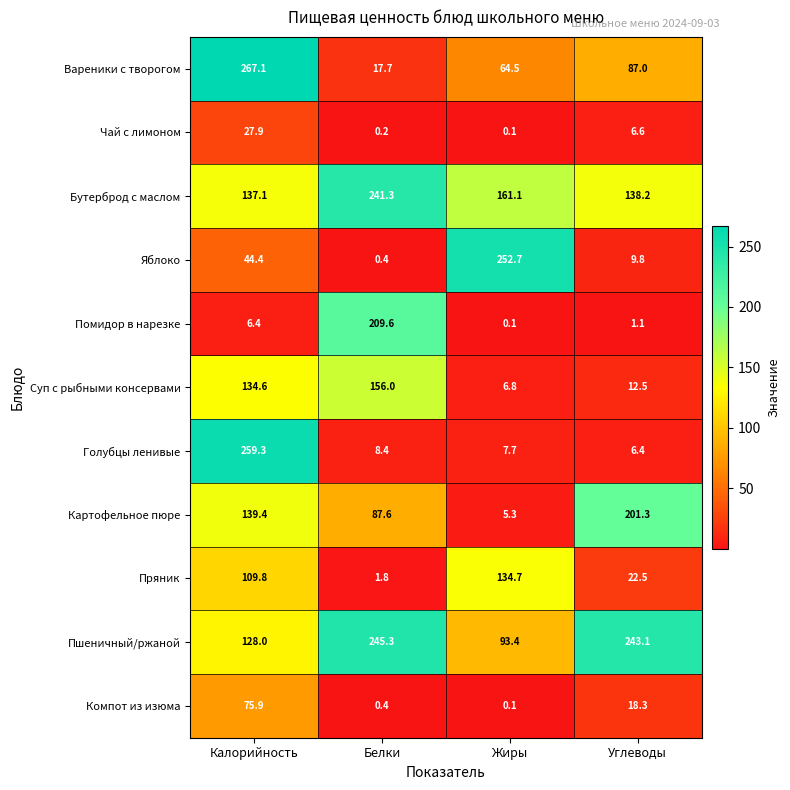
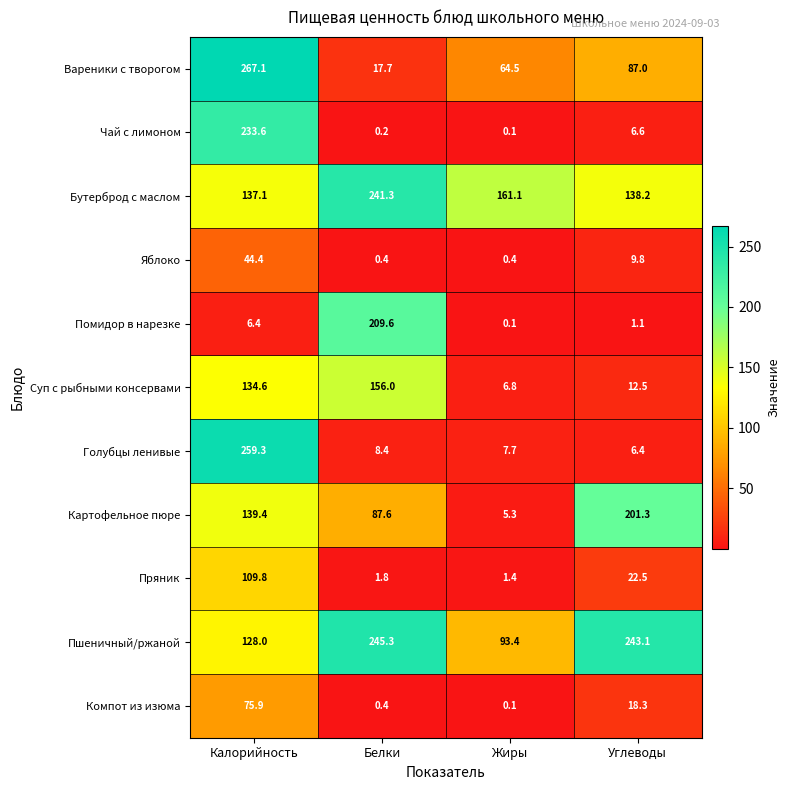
  {
    "Вареники с творогом": {
      "Калорийность": 267.1,
      "Белки": 17.7,
      "Жиры": 64.5,
      "Углеводы": 87.0
    },
    "Чай с лимоном": {
-     "Калорийность": 27.9,
+     "Калорийность": 233.6,
      "Белки": 0.2,
      "Жиры": 0.1,
      "Углеводы": 6.6
    },
    "Бутерброд с маслом": {
      "Калорийность": 137.1,
      "Белки": 241.3,
      "Жиры": 161.1,
      "Углеводы": 138.2
    },
    "Яблоко": {
      "Калорийность": 44.4,
      "Белки": 0.4,
-     "Жиры": 252.7,
+     "Жиры": 0.4,
      "Углеводы": 9.8
    },
    "Помидор в нарезке": {
      "Калорийность": 6.4,
      "Белки": 209.6,
      "Жиры": 0.1,
      "Углеводы": 1.1
    },
    "Суп с рыбными консервами": {
      "Калорийность": 134.6,
      "Белки": 156.0,
      "Жиры": 6.8,
      "Углеводы": 12.5
    },
    "Голубцы ленивые": {
      "Калорийность": 259.3,
      "Белки": 8.4,
      "Жиры": 7.7,
      "Углеводы": 6.4
    },
    "Картофельное пюре": {
      "Калорийность": 139.4,
      "Белки": 87.6,
      "Жиры": 5.3,
      "Углеводы": 201.3
    },
    "Пряник": {
      "Калорийность": 109.8,
      "Белки": 1.8,
-     "Жиры": 134.7,
+     "Жиры": 1.4,
      "Углеводы": 22.5
    },
    "Пшеничный/ржаной": {
      "Калорийность": 128.0,
      "Белки": 245.3,
      "Жиры": 93.4,
      "Углеводы": 243.1
    },
    "Компот из изюма": {
      "Калорийность": 75.9,
      "Белки": 0.4,
      "Жиры": 0.1,
      "Углеводы": 18.3
    }
  }
